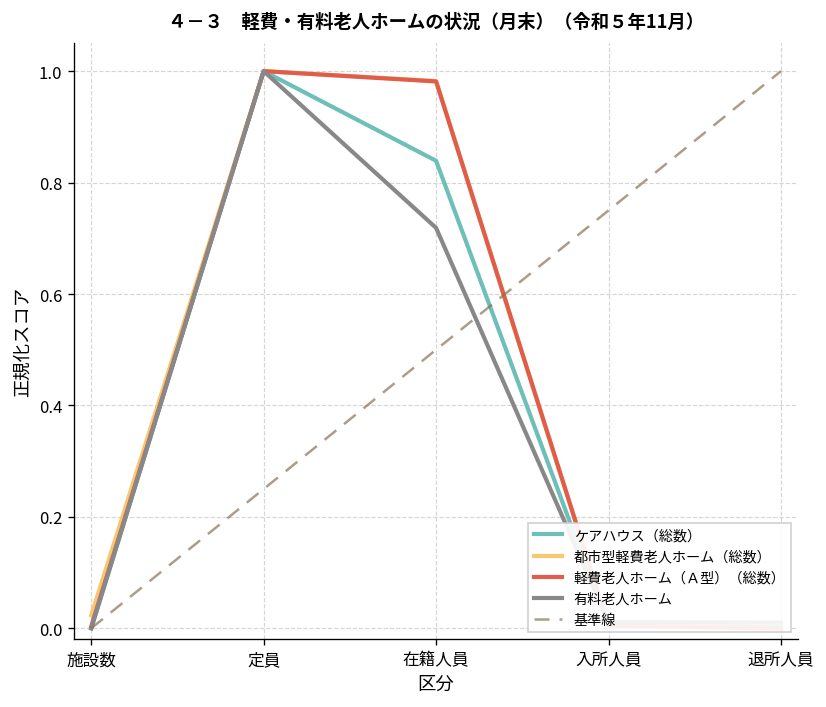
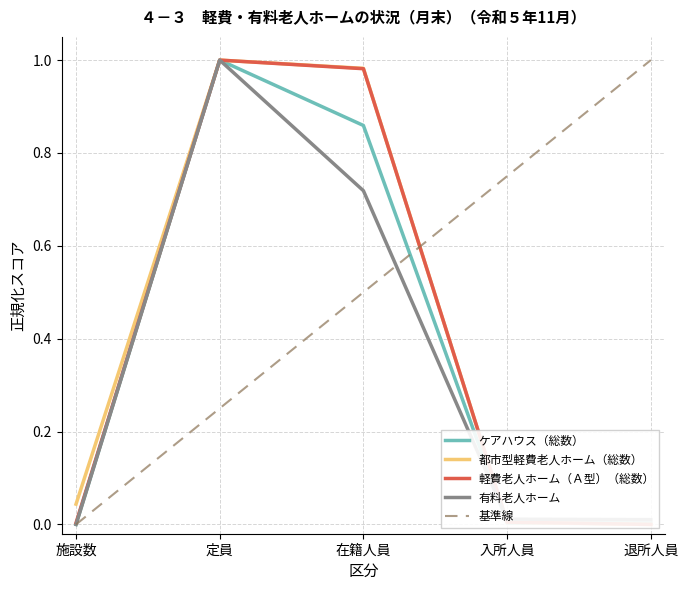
  {
    "ケアハウス（総数）": {
-     "在籍人員": 0.84
+     "在籍人員": 0.86
    },
    "都市型軽費老人ホーム（総数）": {
-     "施設数": 0.02
+     "施設数": 0.04
    }
  }
